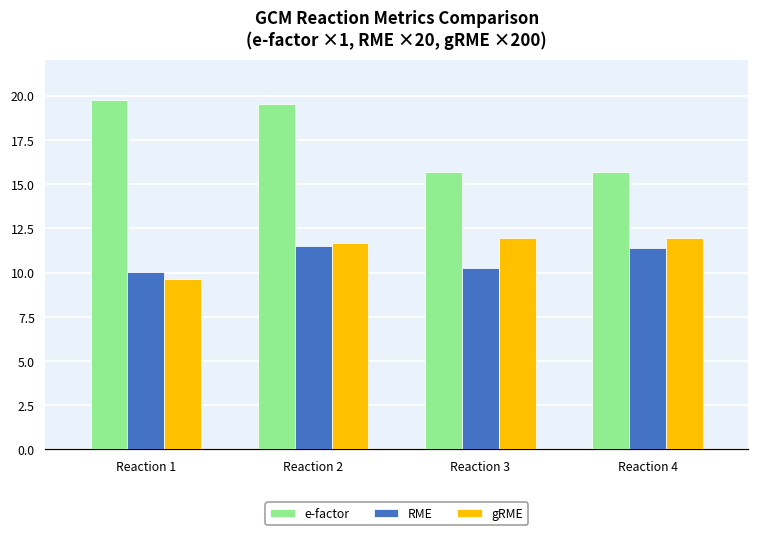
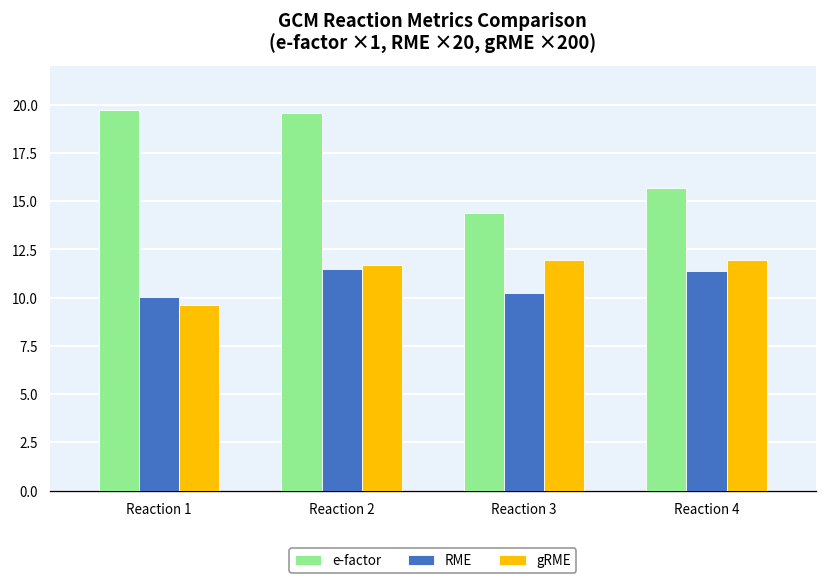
  {
    "e-factor": {
      "Reaction 1": 19.7,
      "Reaction 2": 19.5,
-     "Reaction 3": 15.7,
+     "Reaction 3": 14.4,
      "Reaction 4": 15.7
    },
    "RME": {
      "Reaction 1": 10.0,
      "Reaction 2": 11.5,
      "Reaction 3": 10.3,
      "Reaction 4": 11.4
    },
    "gRME": {
      "Reaction 1": 9.6,
      "Reaction 2": 11.7,
      "Reaction 3": 12.0,
      "Reaction 4": 12.0
    }
  }
